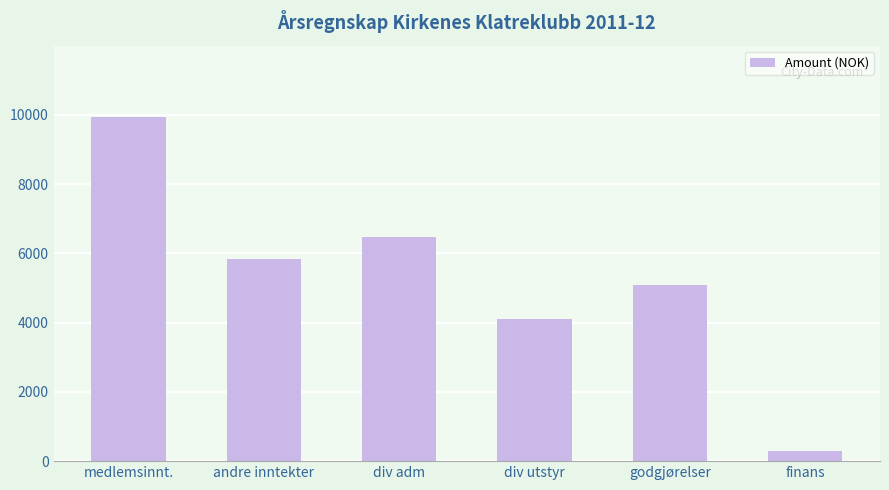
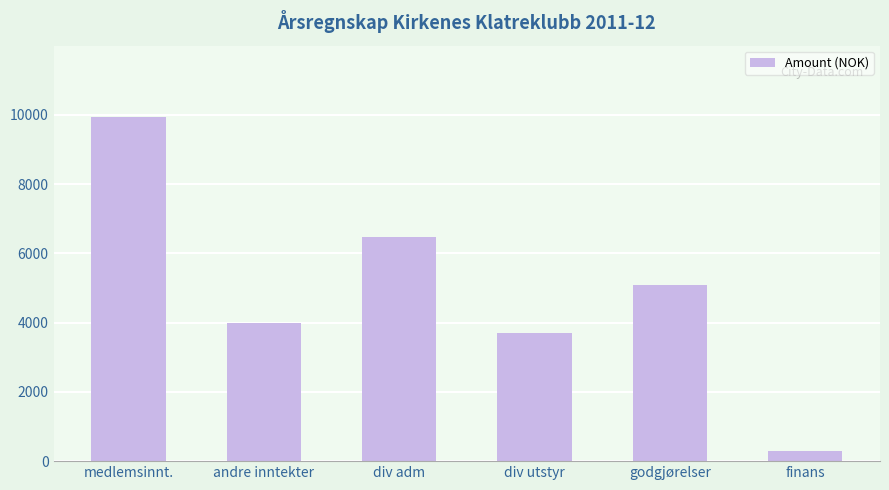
  {
    "medlemsinnt.": 10000,
-   "andre inntekter": 5800,
+   "andre inntekter": 4000,
    "div adm": 6500,
-   "div utstyr": 4100,
+   "div utstyr": 3700,
    "godgjørelser": 5100,
    "finans": 300
  }
